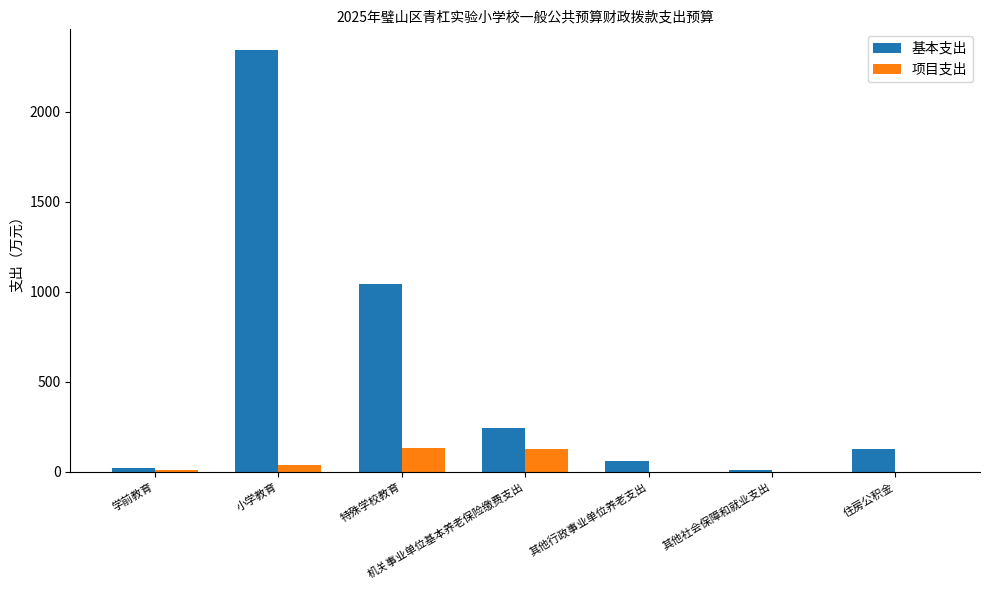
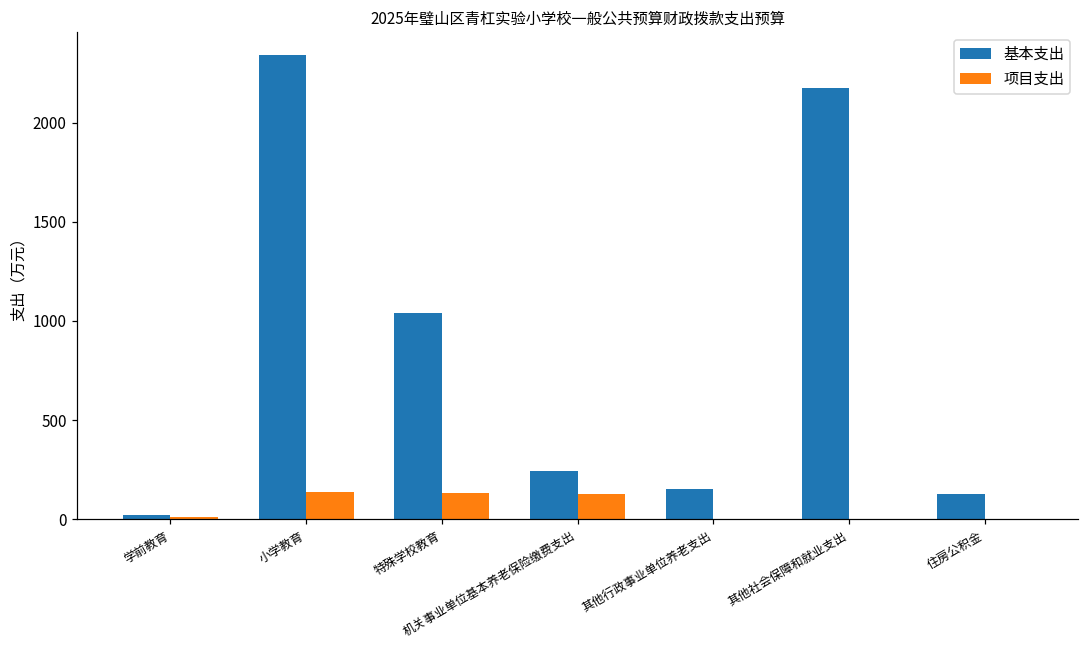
  {
    "基本支出": {
      "学前教育": 20,
      "小学教育": 2340,
      "特殊学校教育": 1040,
      "机关事业单位基本养老保险缴费支出": 240,
-     "其他行政事业单位养老支出": 60,
-     "其他社会保障和就业支出": 10,
+     "其他行政事业单位养老支出": 150,
+     "其他社会保障和就业支出": 2170,
      "住房公积金": 130
    },
    "项目支出": {
-     "小学教育": 40,
+     "小学教育": 140,
      "特殊学校教育": 130,
      "机关事业单位基本养老保险缴费支出": 130,
      "其他行政事业单位养老支出": 0,
      "其他社会保障和就业支出": 0,
      "住房公积金": 0
    }
  }
